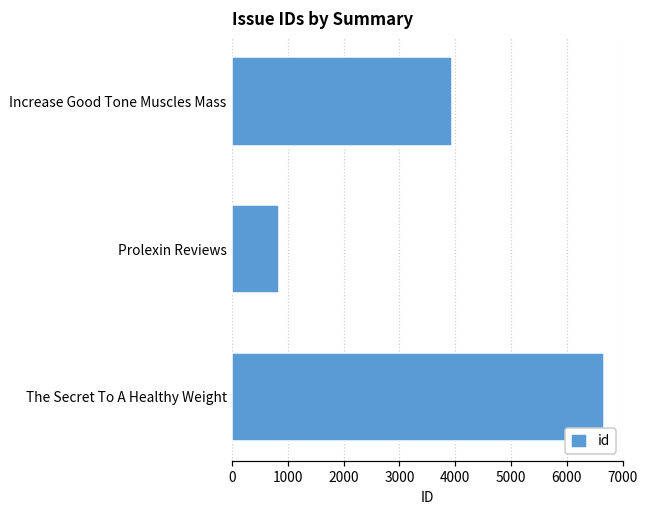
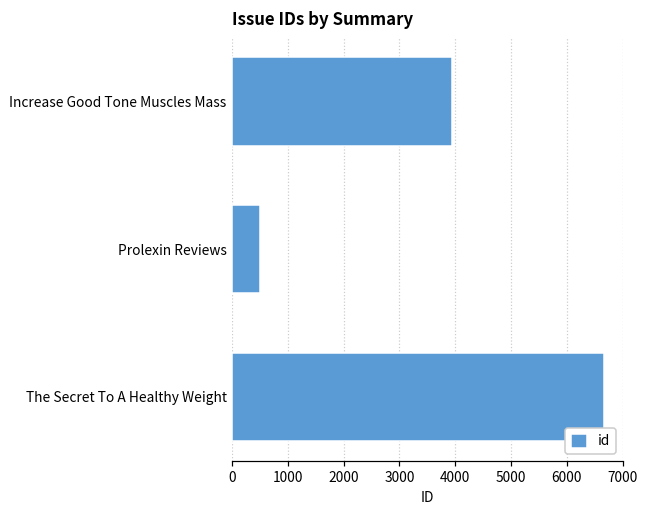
  {
    "Increase Good Tone Muscles Mass": 3900,
-   "Prolexin Reviews": 800,
+   "Prolexin Reviews": 500,
    "The Secret To A Healthy Weight": 6700
  }
